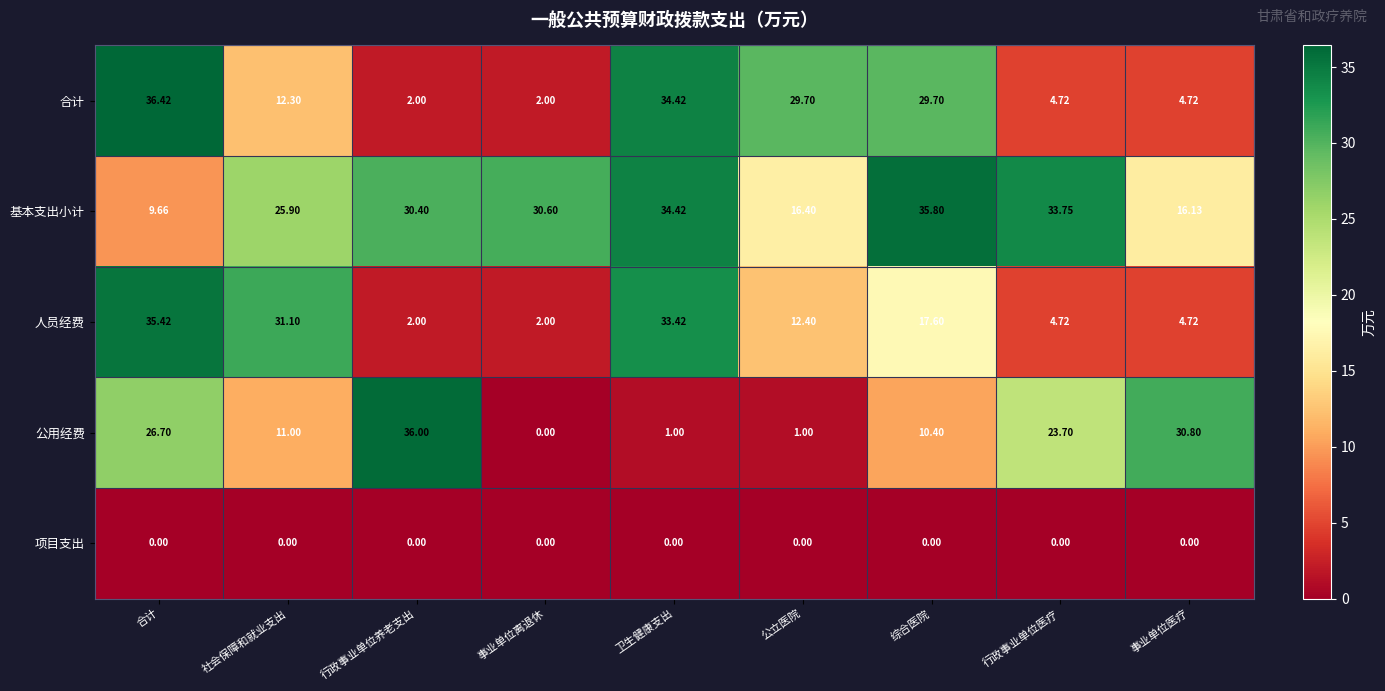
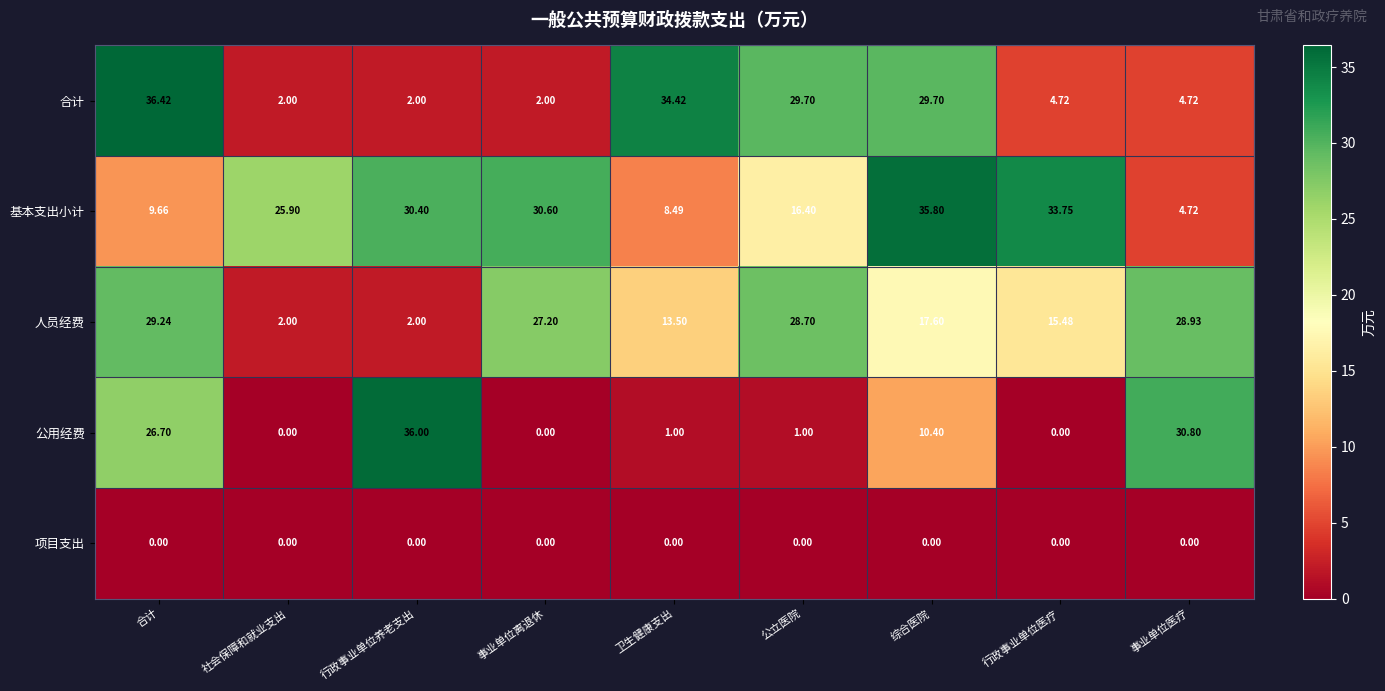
  {
    "合计": {
      "合计": 36.42,
-     "社会保障和就业支出": 12.30,
+     "社会保障和就业支出": 2.00,
      "行政事业单位养老支出": 2.00,
      "事业单位离退休": 2.00,
      "卫生健康支出": 34.42,
      "公立医院": 29.70,
      "综合医院": 29.70,
      "行政事业单位医疗": 4.72,
      "事业单位医疗": 4.72
    },
    "基本支出小计": {
      "合计": 9.66,
      "社会保障和就业支出": 25.90,
      "行政事业单位养老支出": 30.40,
      "事业单位离退休": 30.60,
-     "卫生健康支出": 34.42,
+     "卫生健康支出": 8.49,
      "公立医院": 16.40,
      "综合医院": 35.80,
      "行政事业单位医疗": 33.75,
-     "事业单位医疗": 16.13
+     "事业单位医疗": 4.72
    },
    "人员经费": {
-     "合计": 35.42,
-     "社会保障和就业支出": 31.10,
+     "合计": 29.24,
+     "社会保障和就业支出": 2.00,
      "行政事业单位养老支出": 2.00,
-     "事业单位离退休": 2.00,
-     "卫生健康支出": 33.42,
-     "公立医院": 12.40,
+     "事业单位离退休": 27.20,
+     "卫生健康支出": 13.50,
+     "公立医院": 28.70,
      "综合医院": 17.60,
-     "行政事业单位医疗": 4.72,
-     "事业单位医疗": 4.72
+     "行政事业单位医疗": 15.48,
+     "事业单位医疗": 28.93
    },
    "公用经费": {
      "合计": 26.70,
-     "社会保障和就业支出": 11.00,
+     "社会保障和就业支出": 0.00,
      "行政事业单位养老支出": 36.00,
      "事业单位离退休": 0.00,
      "卫生健康支出": 1.00,
      "公立医院": 1.00,
      "综合医院": 10.40,
-     "行政事业单位医疗": 23.70,
+     "行政事业单位医疗": 0.00,
      "事业单位医疗": 30.80
    },
    "项目支出": {
      "合计": 0.00,
      "社会保障和就业支出": 0.00,
      "行政事业单位养老支出": 0.00,
      "事业单位离退休": 0.00,
      "卫生健康支出": 0.00,
      "公立医院": 0.00,
      "综合医院": 0.00,
      "行政事业单位医疗": 0.00,
      "事业单位医疗": 0.00
    }
  }
